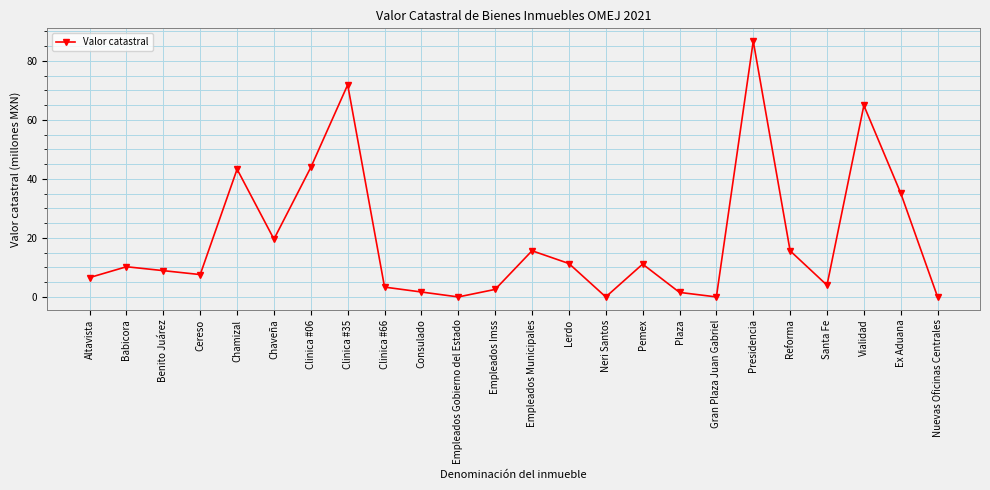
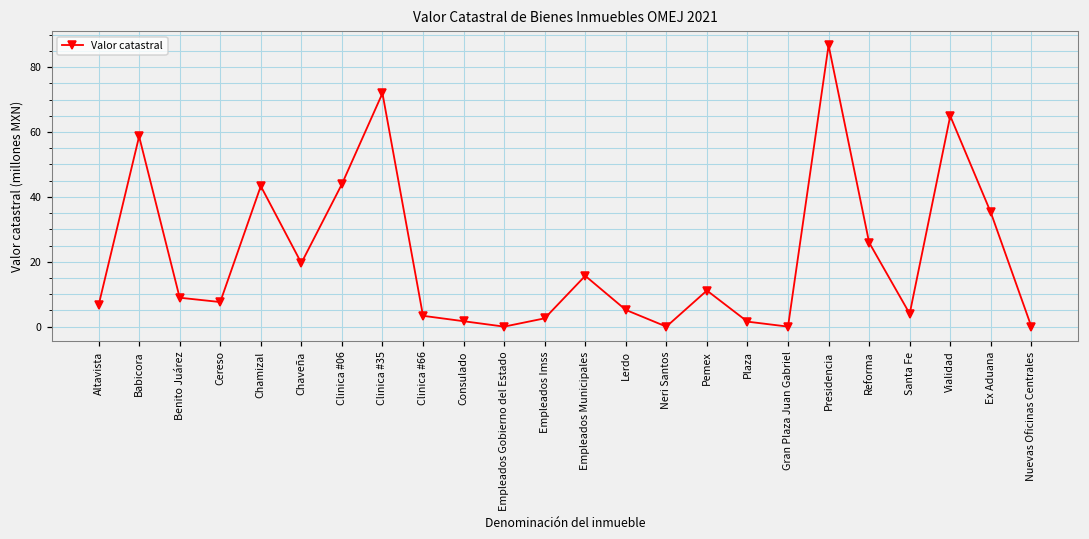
  {
    "Altavista": 7,
-   "Babicora": 10,
+   "Babicora": 59,
    "Benito Juárez": 9,
    "Cereso": 8,
    "Chamizal": 43,
    "Chaveña": 20,
    "Clinica #06": 44,
    "Clinica #35": 72,
    "Clinica #66": 3,
    "Consulado": 2,
    "Empleados Gobierno del Estado": 0,
    "Empleados Imss": 3,
    "Empleados Municipales": 16,
-   "Lerdo": 11,
+   "Lerdo": 5,
    "Neri Santos": 0,
    "Pemex": 11,
    "Plaza": 2,
    "Gran Plaza Juan Gabriel": 0,
    "Presidencia": 87,
-   "Reforma": 16,
+   "Reforma": 26,
    "Santa Fe": 4,
    "Vialidad": 65,
    "Ex Aduana": 35,
    "Nuevas Oficinas Centrales": 0
  }
